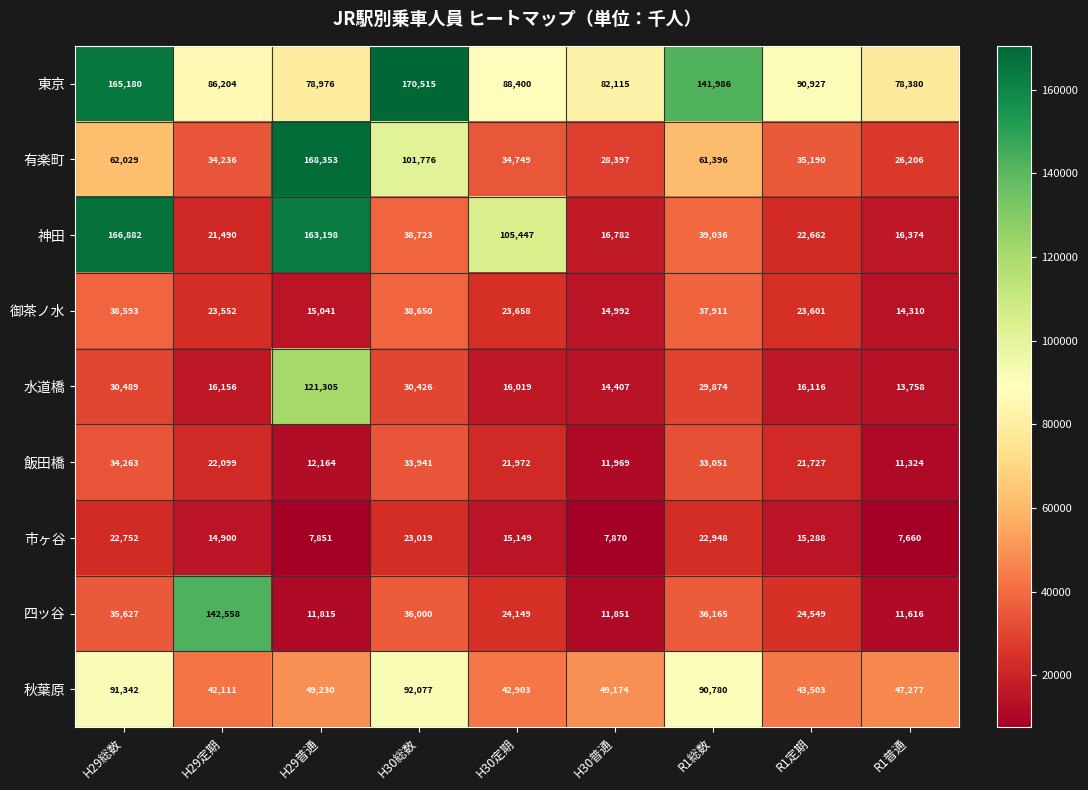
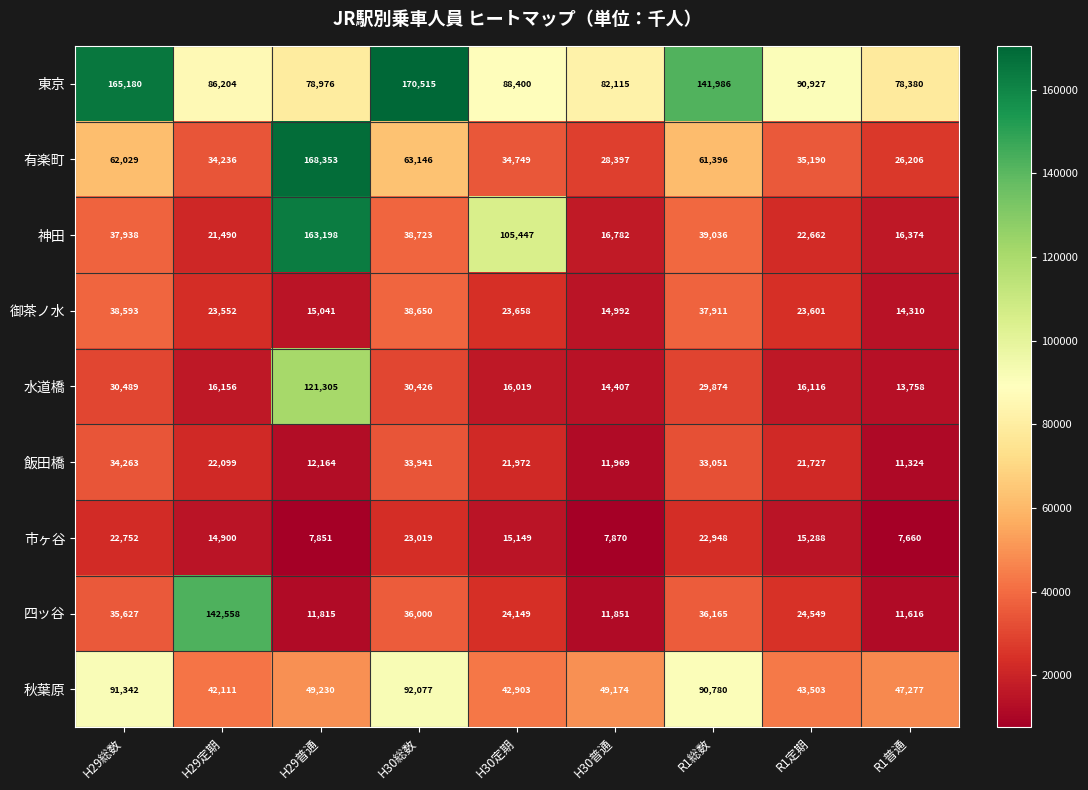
  {
    "東京": {
      "H29総数": "165,180",
      "H29定期": "86,204",
      "H29普通": "78,976",
      "H30総数": "170,515",
      "H30定期": "88,400",
      "H30普通": "82,115",
      "R1総数": "141,986",
      "R1定期": "90,927",
      "R1普通": "78,380"
    },
    "有楽町": {
      "H29総数": "62,029",
      "H29定期": "34,236",
      "H29普通": "168,353",
-     "H30総数": "101,776",
+     "H30総数": "63,146",
      "H30定期": "34,749",
      "H30普通": "28,397",
      "R1総数": "61,396",
      "R1定期": "35,190",
      "R1普通": "26,206"
    },
    "神田": {
-     "H29総数": "166,882",
+     "H29総数": "37,938",
      "H29定期": "21,490",
      "H29普通": "163,198",
      "H30総数": "38,723",
      "H30定期": "105,447",
      "H30普通": "16,782",
      "R1総数": "39,036",
      "R1定期": "22,662",
      "R1普通": "16,374"
    },
    "御茶ノ水": {
      "H29総数": "38,593",
      "H29定期": "23,552",
      "H29普通": "15,041",
      "H30総数": "38,650",
      "H30定期": "23,658",
      "H30普通": "14,992",
      "R1総数": "37,911",
      "R1定期": "23,601",
      "R1普通": "14,310"
    },
    "水道橋": {
      "H29総数": "30,489",
      "H29定期": "16,156",
      "H29普通": "121,305",
      "H30総数": "30,426",
      "H30定期": "16,019",
      "H30普通": "14,407",
      "R1総数": "29,874",
      "R1定期": "16,116",
      "R1普通": "13,758"
    },
    "飯田橋": {
      "H29総数": "34,263",
      "H29定期": "22,099",
      "H29普通": "12,164",
      "H30総数": "33,941",
      "H30定期": "21,972",
      "H30普通": "11,969",
      "R1総数": "33,051",
      "R1定期": "21,727",
      "R1普通": "11,324"
    },
    "市ヶ谷": {
      "H29総数": "22,752",
      "H29定期": "14,900",
      "H29普通": "7,851",
      "H30総数": "23,019",
      "H30定期": "15,149",
      "H30普通": "7,870",
      "R1総数": "22,948",
      "R1定期": "15,288",
      "R1普通": "7,660"
    },
    "四ッ谷": {
      "H29総数": "35,627",
      "H29定期": "142,558",
      "H29普通": "11,815",
      "H30総数": "36,000",
      "H30定期": "24,149",
      "H30普通": "11,851",
      "R1総数": "36,165",
      "R1定期": "24,549",
      "R1普通": "11,616"
    },
    "秋葉原": {
      "H29総数": "91,342",
      "H29定期": "42,111",
      "H29普通": "49,230",
      "H30総数": "92,077",
      "H30定期": "42,903",
      "H30普通": "49,174",
      "R1総数": "90,780",
      "R1定期": "43,503",
      "R1普通": "47,277"
    }
  }
